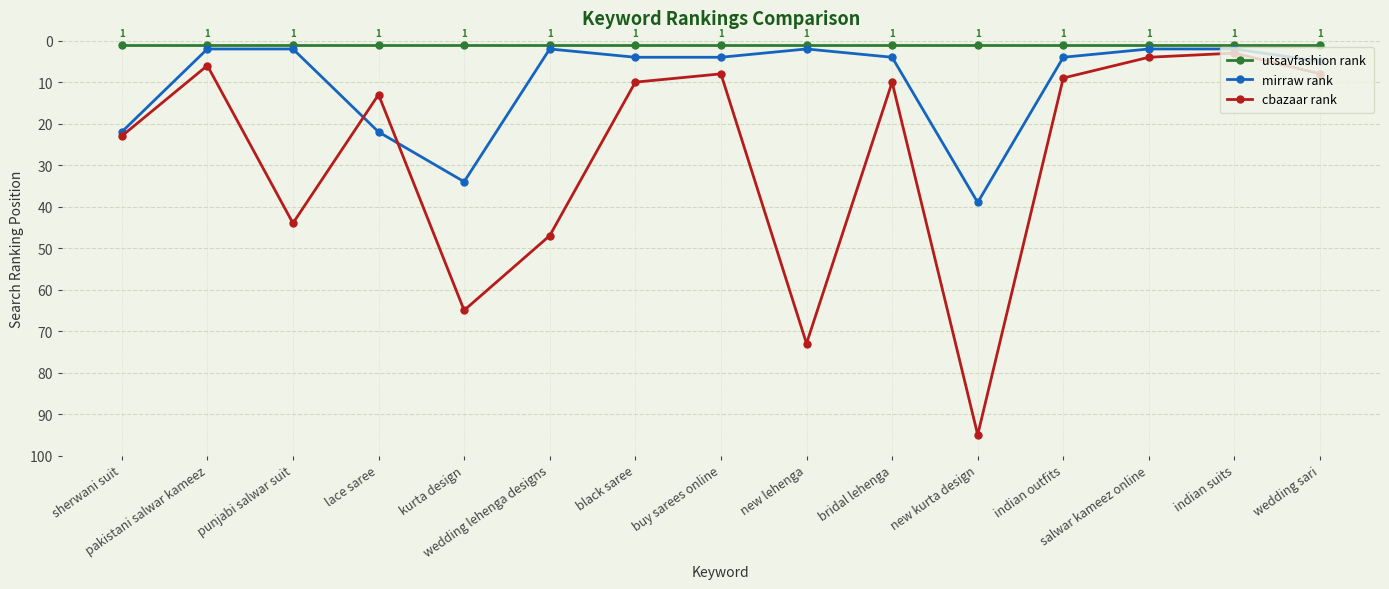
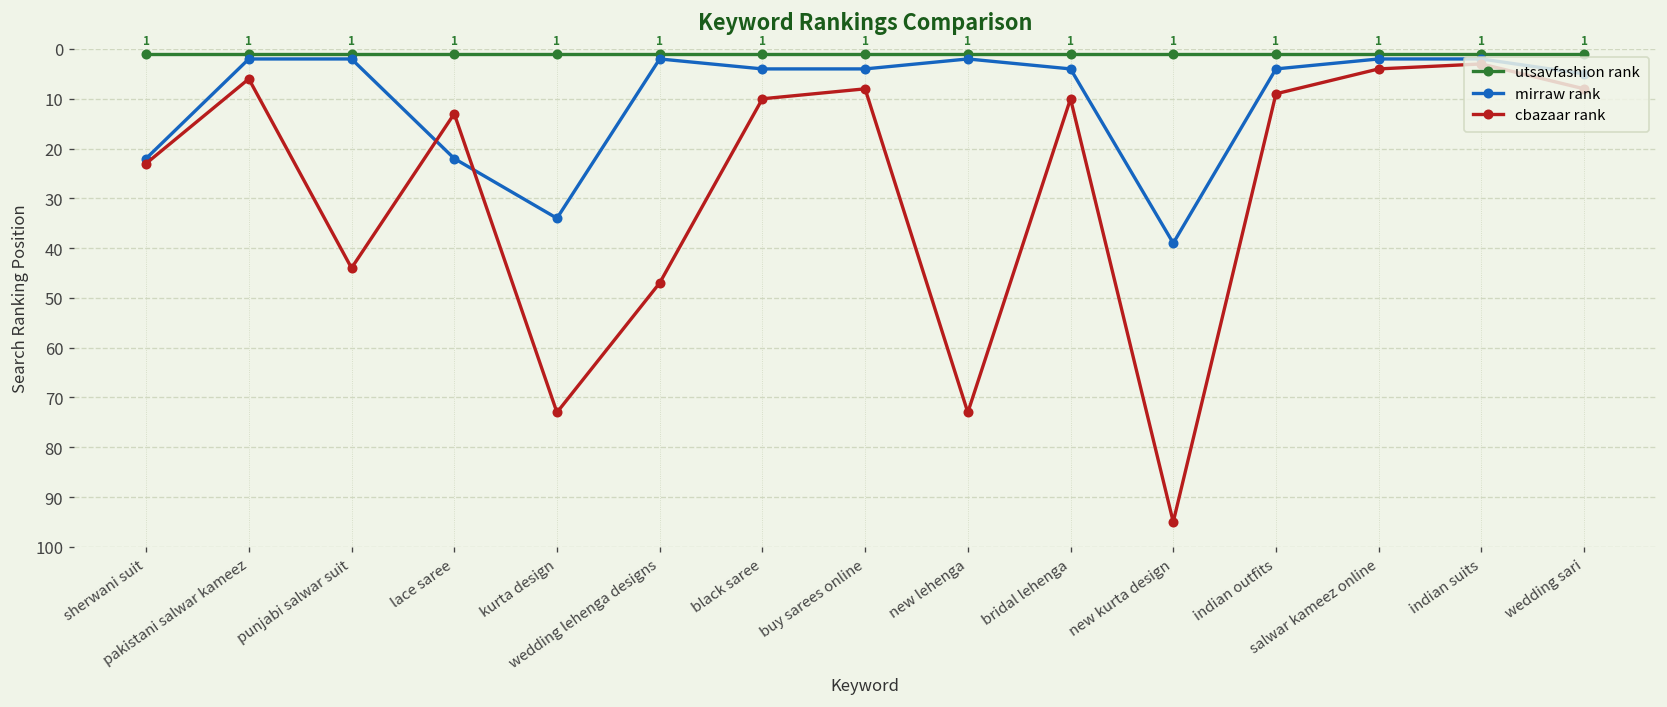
  {
    "utsavfashion rank": {
      "sherwani suit": 1,
      "pakistani salwar kameez": 1,
      "punjabi salwar suit": 1,
      "lace saree": 1,
      "kurta design": 1,
      "wedding lehenga designs": 1,
      "black saree": 1,
      "buy sarees online": 1,
      "new lehenga": 1,
      "bridal lehenga": 1,
      "new kurta design": 1,
      "indian outfits": 1,
      "salwar kameez online": 1,
      "indian suits": 1,
      "wedding sari": 1
    },
    "mirraw rank": {
      "sherwani suit": 22,
      "pakistani salwar kameez": 2,
      "punjabi salwar suit": 2,
      "lace saree": 22,
      "kurta design": 34,
      "wedding lehenga designs": 2,
      "black saree": 4,
      "buy sarees online": 4,
      "new lehenga": 2,
      "bridal lehenga": 4,
      "new kurta design": 39,
      "indian outfits": 4,
      "salwar kameez online": 2
    },
    "cbazaar rank": {
      "sherwani suit": 23,
      "pakistani salwar kameez": 6,
      "punjabi salwar suit": 44,
      "lace saree": 13,
-     "kurta design": 65,
+     "kurta design": 73,
      "wedding lehenga designs": 47,
      "black saree": 10,
      "buy sarees online": 8,
      "new lehenga": 73,
      "bridal lehenga": 10,
      "new kurta design": 95,
      "indian outfits": 9,
      "salwar kameez online": 4
    }
  }
